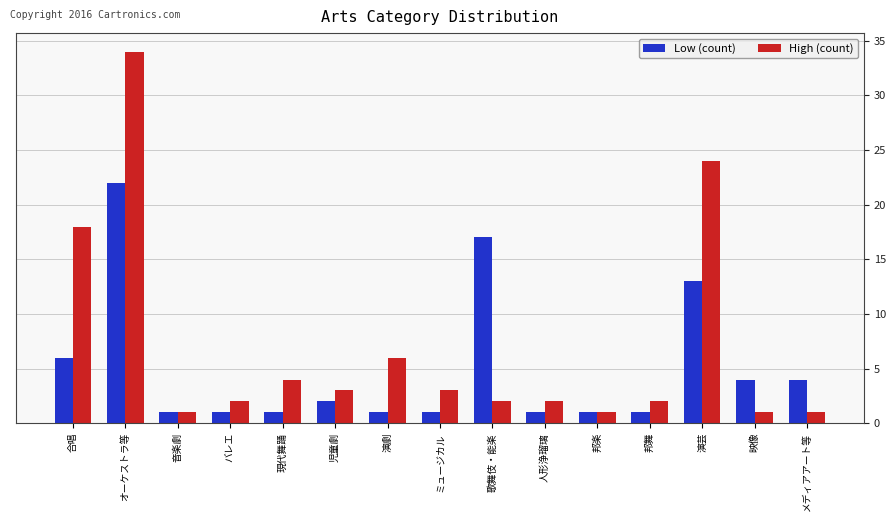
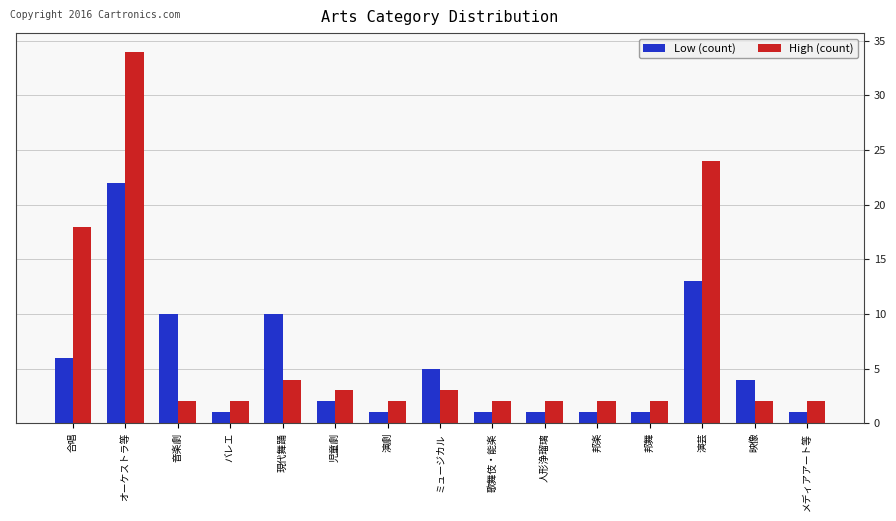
  {
    "Low (count)": {
      "合唱": 6,
      "オーケストラ等": 22,
-     "音楽劇": 1,
+     "音楽劇": 10,
      "バレエ": 1,
-     "現代舞踊": 1,
+     "現代舞踊": 10,
      "児童劇": 2,
      "演劇": 1,
-     "ミュージカル": 1,
-     "歌舞伎・能楽": 17,
+     "ミュージカル": 5,
+     "歌舞伎・能楽": 1,
      "人形浄瑠璃": 1,
      "邦楽": 1,
      "邦舞": 1,
      "演芸": 13,
      "映像": 4,
-     "メディアアート等": 4
+     "メディアアート等": 1
    },
    "High (count)": {
      "合唱": 18,
      "オーケストラ等": 34,
-     "音楽劇": 1,
+     "音楽劇": 2,
      "バレエ": 2,
      "現代舞踊": 4,
      "児童劇": 3,
-     "演劇": 6,
+     "演劇": 2,
      "ミュージカル": 3,
      "歌舞伎・能楽": 2,
      "人形浄瑠璃": 2,
-     "邦楽": 1,
+     "邦楽": 2,
      "邦舞": 2,
      "演芸": 24,
-     "映像": 1,
-     "メディアアート等": 1
+     "映像": 2,
+     "メディアアート等": 2
    }
  }
